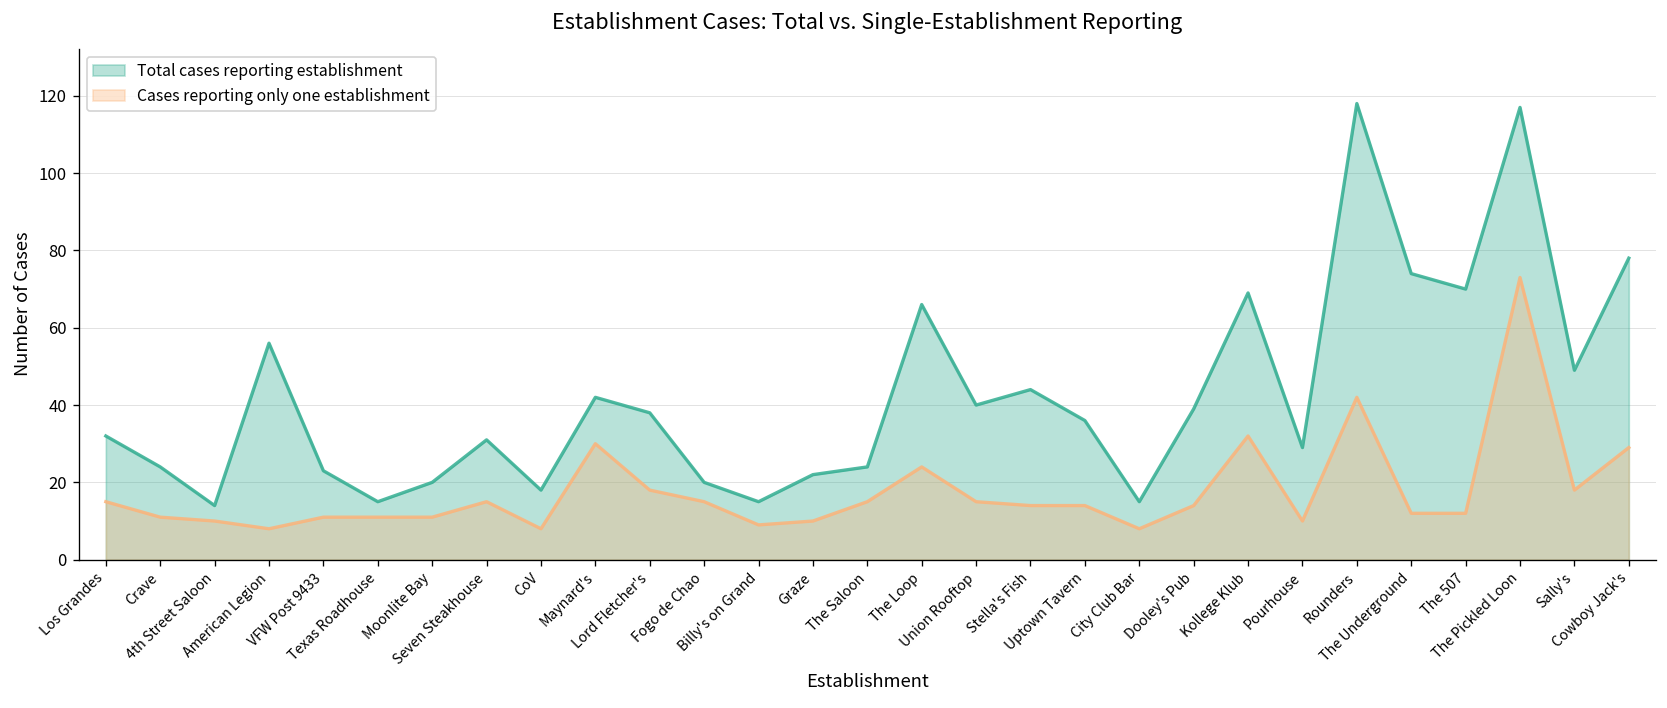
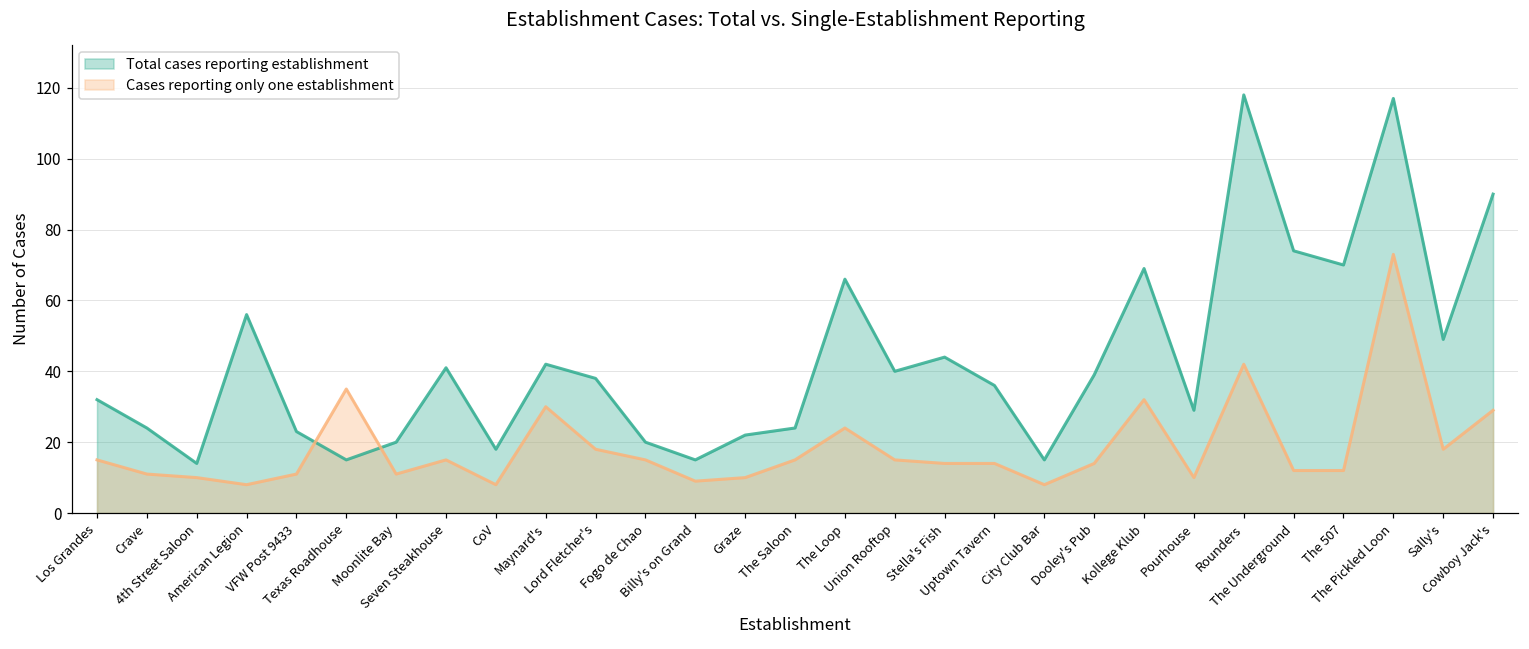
  {
    "Total cases reporting establishment": {
      "Los Grandes": 32,
      "Crave": 24,
      "4th Street Saloon": 14,
      "American Legion": 56,
      "VFW Post 9433": 23,
      "Texas Roadhouse": 15,
      "Moonlite Bay": 20,
-     "Seven Steakhouse": 31,
+     "Seven Steakhouse": 41,
      "CoV": 18,
      "Maynard's": 42,
      "Lord Fletcher's": 38,
      "Fogo de Chao": 20,
      "Billy's on Grand": 15,
      "Graze": 22,
      "The Saloon": 24,
      "The Loop": 66,
      "Union Rooftop": 40,
      "Stella's Fish": 44,
      "Uptown Tavern": 36,
      "City Club Bar": 15,
      "Dooley's Pub": 39,
      "Kollege Klub": 69,
      "Pourhouse": 29,
      "Rounders": 118,
      "The Underground": 74,
      "The 507": 70,
      "The Pickled Loon": 117,
      "Sally's": 49,
-     "Cowboy Jack's": 78
+     "Cowboy Jack's": 90
    },
    "Cases reporting only one establishment": {
      "Los Grandes": 15,
      "Crave": 11,
      "4th Street Saloon": 10,
      "American Legion": 8,
      "VFW Post 9433": 11,
-     "Texas Roadhouse": 11,
+     "Texas Roadhouse": 35,
      "Moonlite Bay": 11,
      "Seven Steakhouse": 15,
      "CoV": 8,
      "Maynard's": 30,
      "Lord Fletcher's": 18,
      "Fogo de Chao": 15,
      "Billy's on Grand": 9,
      "Graze": 10,
      "The Saloon": 15,
      "The Loop": 24,
      "Union Rooftop": 15,
      "Stella's Fish": 14,
      "Uptown Tavern": 14,
      "City Club Bar": 8,
      "Dooley's Pub": 14,
      "Kollege Klub": 32,
      "Pourhouse": 10,
      "Rounders": 42,
      "The Underground": 12,
      "The 507": 12,
      "The Pickled Loon": 73,
      "Sally's": 18,
      "Cowboy Jack's": 29
    }
  }
